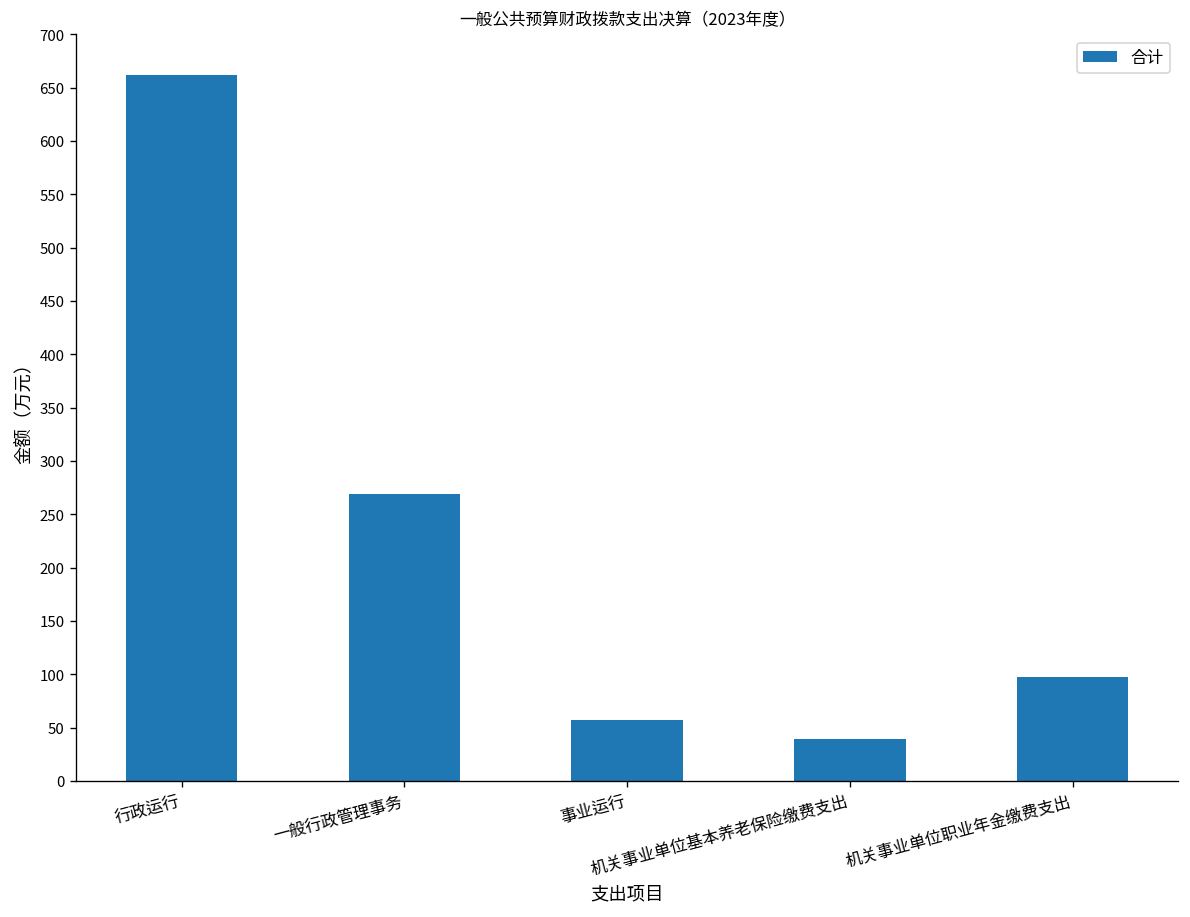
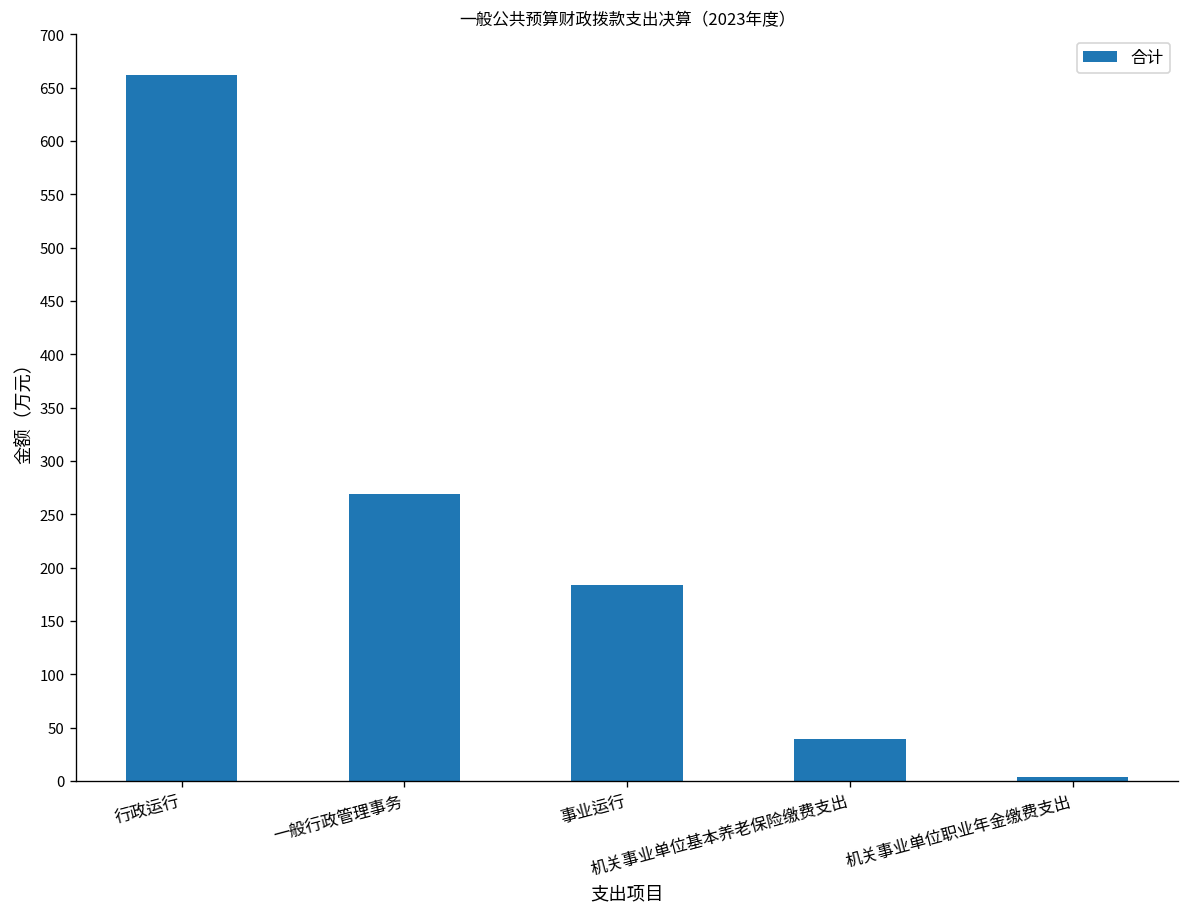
  {
    "行政运行": 660,
    "一般行政管理事务": 270,
-   "事业运行": 60,
+   "事业运行": 180,
    "机关事业单位基本养老保险缴费支出": 40,
-   "机关事业单位职业年金缴费支出": 100
+   "机关事业单位职业年金缴费支出": 0
  }
